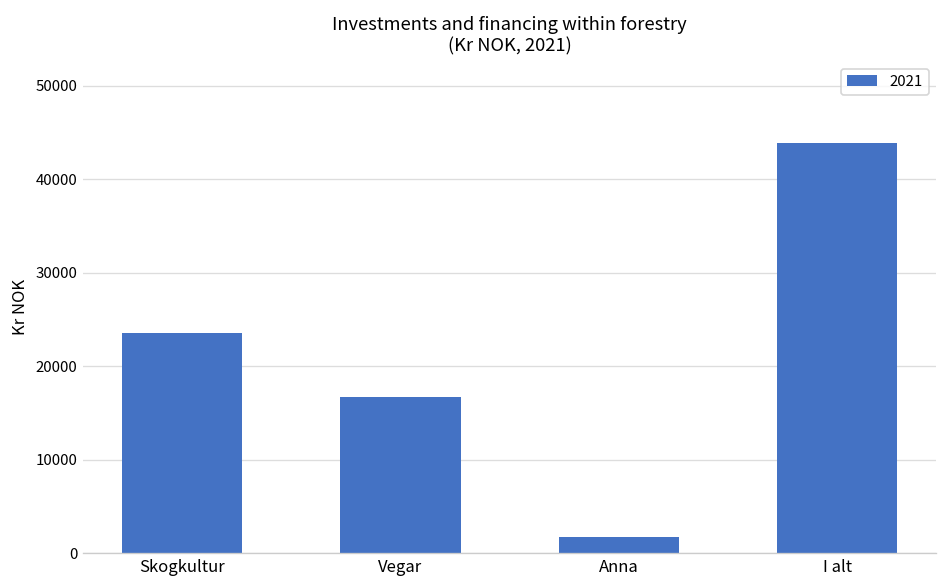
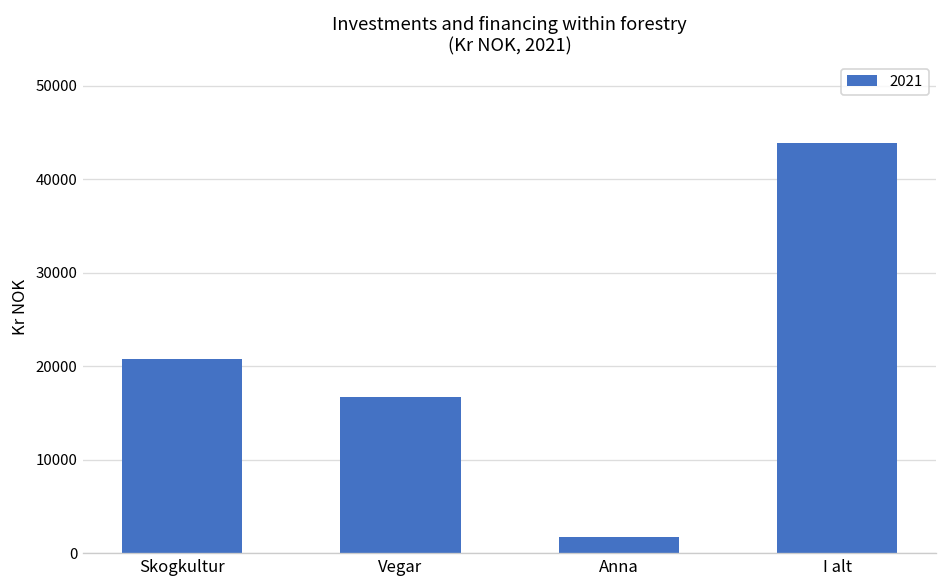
  {
-   "Skogkultur": 24000,
+   "Skogkultur": 21000,
    "Vegar": 17000,
    "Anna": 2000,
    "I alt": 44000
  }
